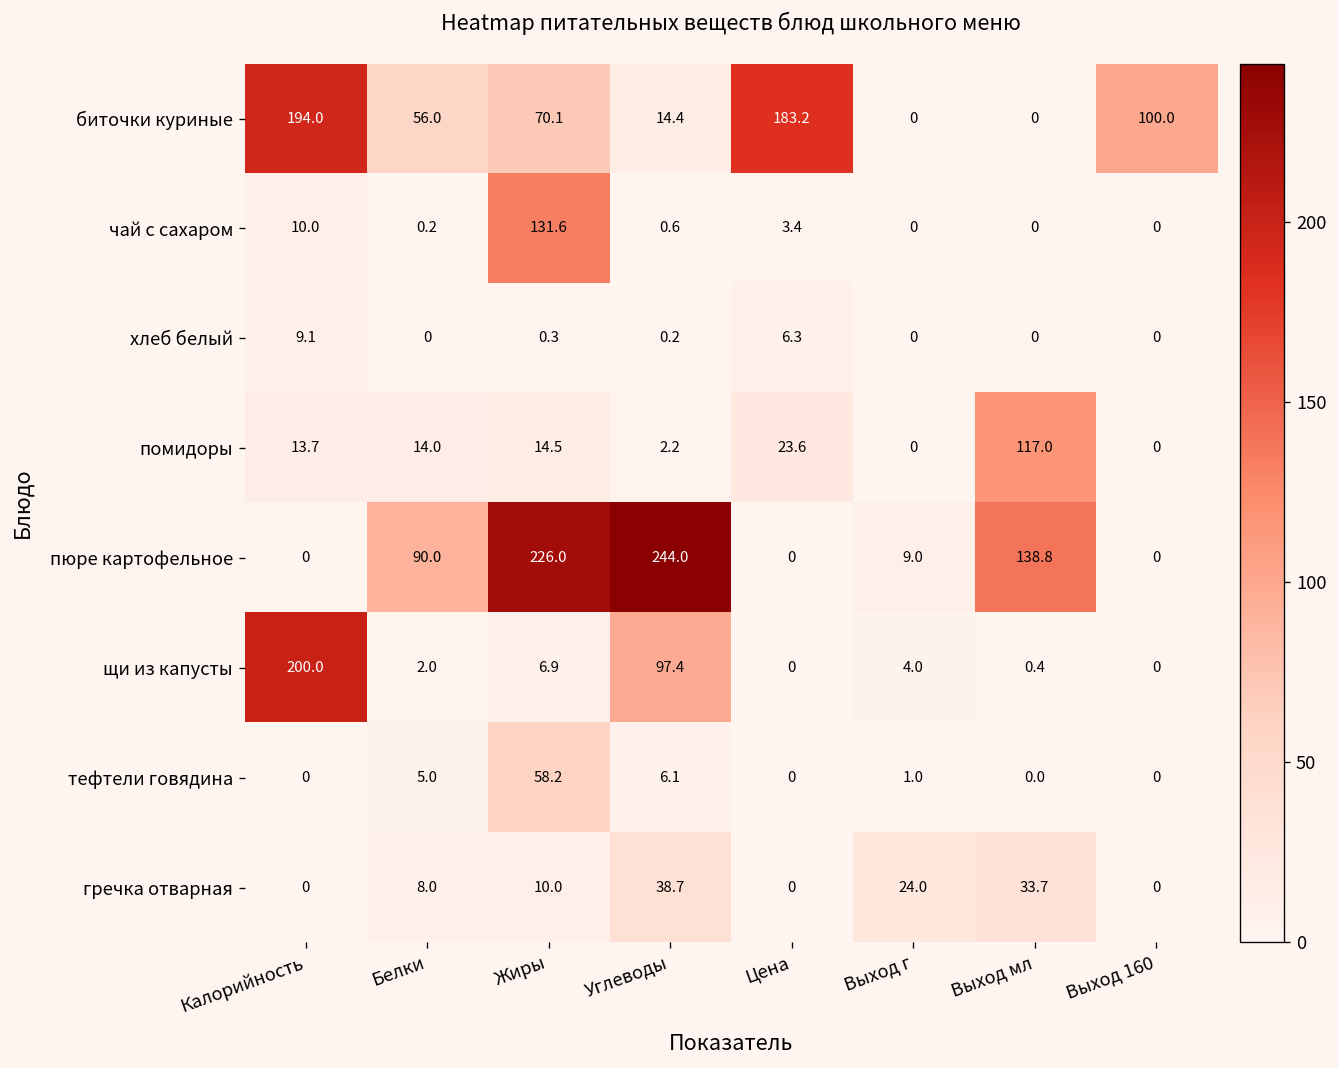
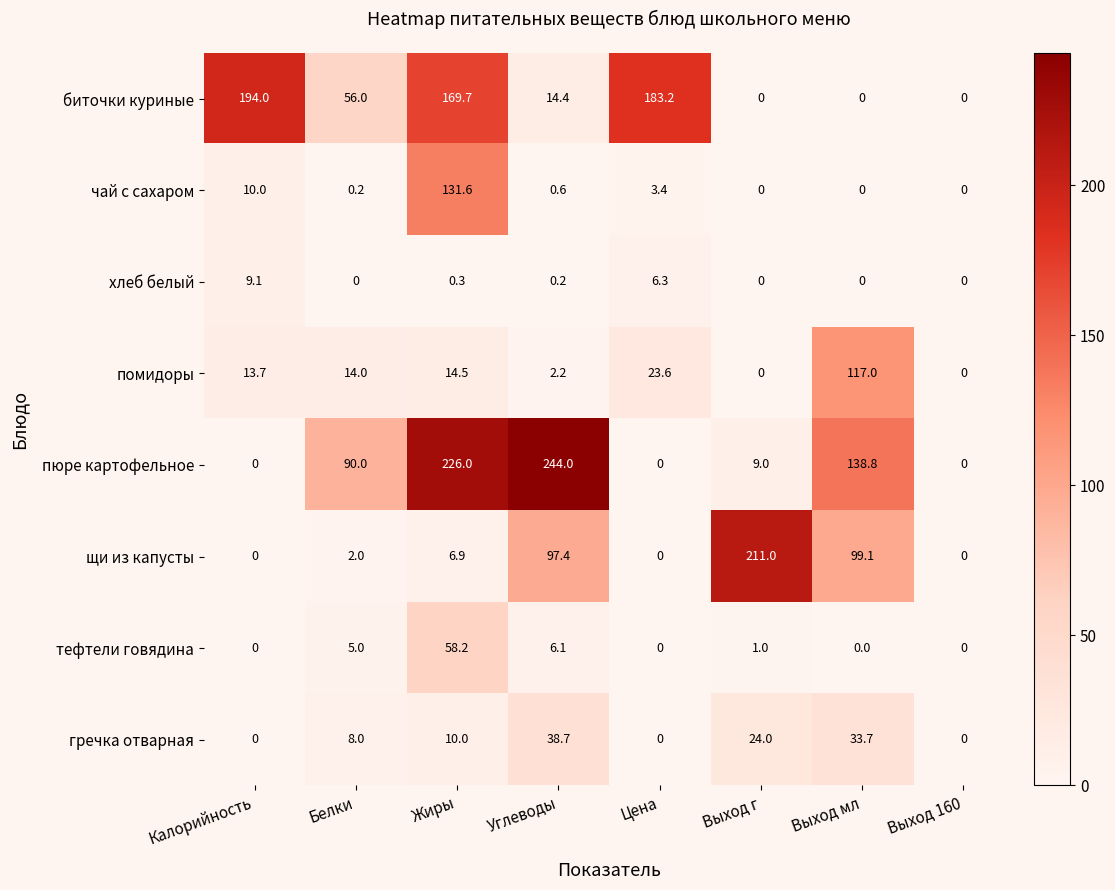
  {
    "биточки куриные": {
      "Калорийность": 194.0,
      "Белки": 56.0,
-     "Жиры": 70.1,
+     "Жиры": 169.7,
      "Углеводы": 14.4,
      "Цена": 183.2,
      "Выход г": 0,
      "Выход мл": 0,
-     "Выход 160": 100.0
+     "Выход 160": 0
    },
    "чай с сахаром": {
      "Калорийность": 10.0,
      "Белки": 0.2,
      "Жиры": 131.6,
      "Углеводы": 0.6,
      "Цена": 3.4,
      "Выход г": 0,
      "Выход мл": 0,
      "Выход 160": 0
    },
    "хлеб белый": {
      "Калорийность": 9.1,
      "Белки": 0,
      "Жиры": 0.3,
      "Углеводы": 0.2,
      "Цена": 6.3,
      "Выход г": 0,
      "Выход мл": 0,
      "Выход 160": 0
    },
    "помидоры": {
      "Калорийность": 13.7,
      "Белки": 14.0,
      "Жиры": 14.5,
      "Углеводы": 2.2,
      "Цена": 23.6,
      "Выход г": 0,
      "Выход мл": 117.0,
      "Выход 160": 0
    },
    "пюре картофельное": {
      "Калорийность": 0,
      "Белки": 90.0,
      "Жиры": 226.0,
      "Углеводы": 244.0,
      "Цена": 0,
      "Выход г": 9.0,
      "Выход мл": 138.8,
      "Выход 160": 0
    },
    "щи из капусты": {
-     "Калорийность": 200.0,
+     "Калорийность": 0,
      "Белки": 2.0,
      "Жиры": 6.9,
      "Углеводы": 97.4,
      "Цена": 0,
-     "Выход г": 4.0,
-     "Выход мл": 0.4,
+     "Выход г": 211.0,
+     "Выход мл": 99.1,
      "Выход 160": 0
    },
    "тефтели говядина": {
      "Калорийность": 0,
      "Белки": 5.0,
      "Жиры": 58.2,
      "Углеводы": 6.1,
      "Цена": 0,
      "Выход г": 1.0,
      "Выход мл": 0.0,
      "Выход 160": 0
    },
    "гречка отварная": {
      "Калорийность": 0,
      "Белки": 8.0,
      "Жиры": 10.0,
      "Углеводы": 38.7,
      "Цена": 0,
      "Выход г": 24.0,
      "Выход мл": 33.7,
      "Выход 160": 0
    }
  }
